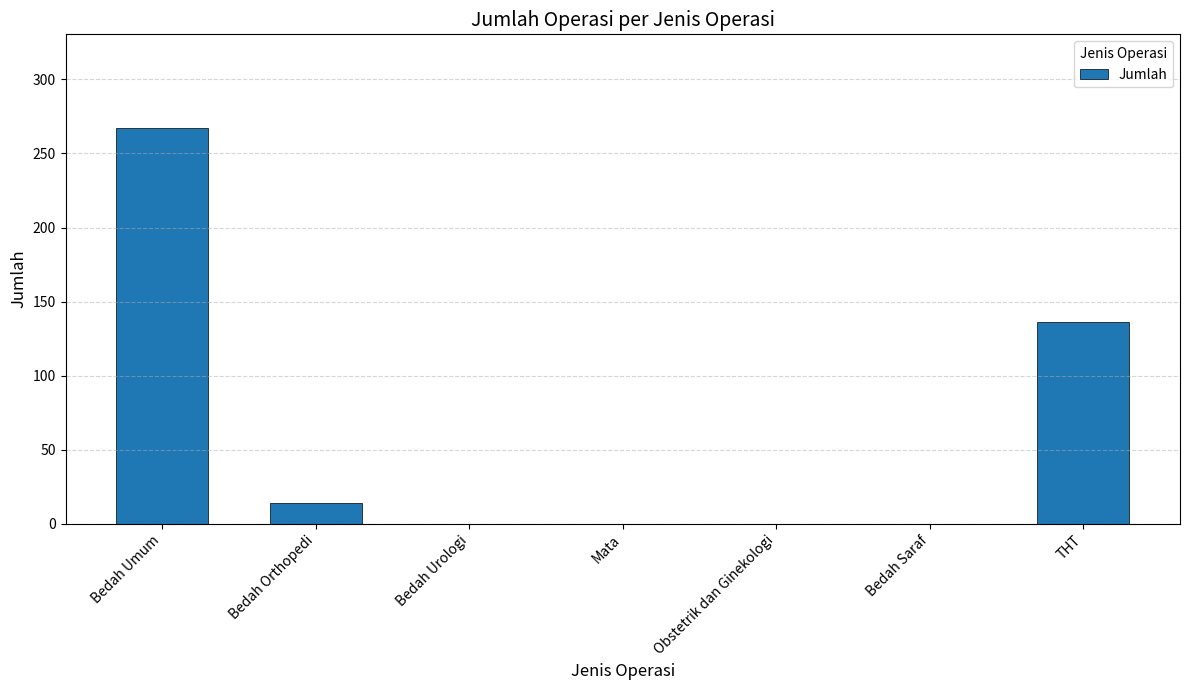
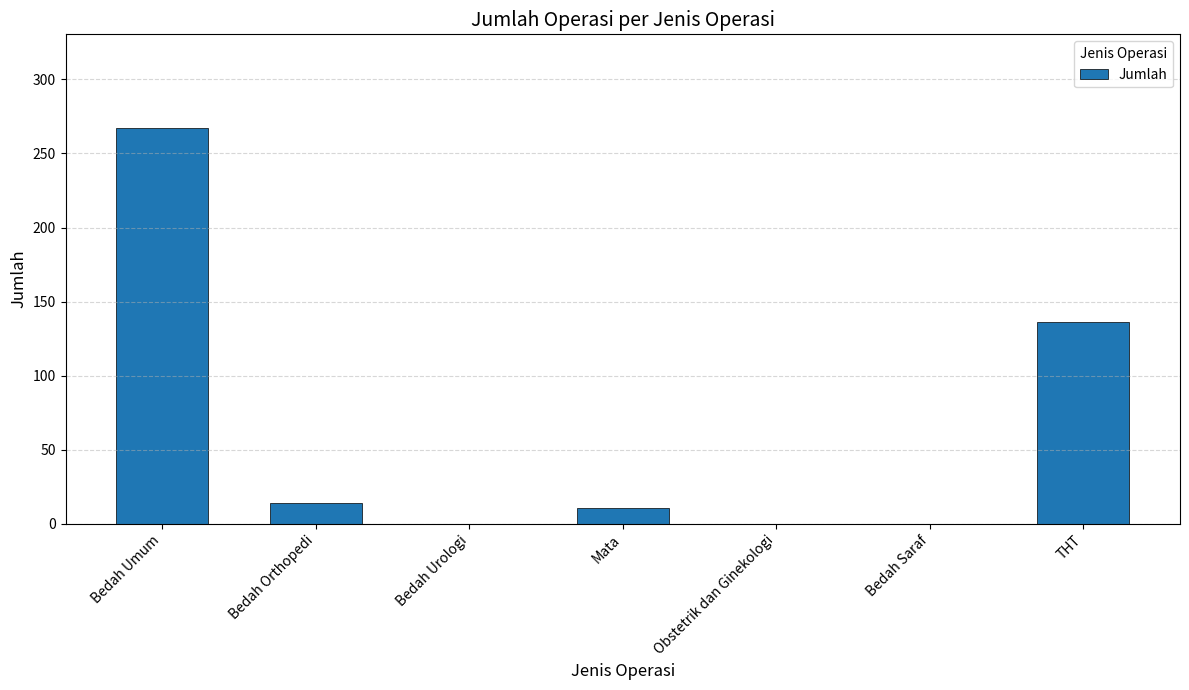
  {
    "Bedah Umum": 267,
    "Bedah Orthopedi": 14,
    "Bedah Urologi": 0,
-   "Mata": 0,
+   "Mata": 11,
    "Obstetrik dan Ginekologi": 0,
    "Bedah Saraf": 0,
    "THT": 136
  }
